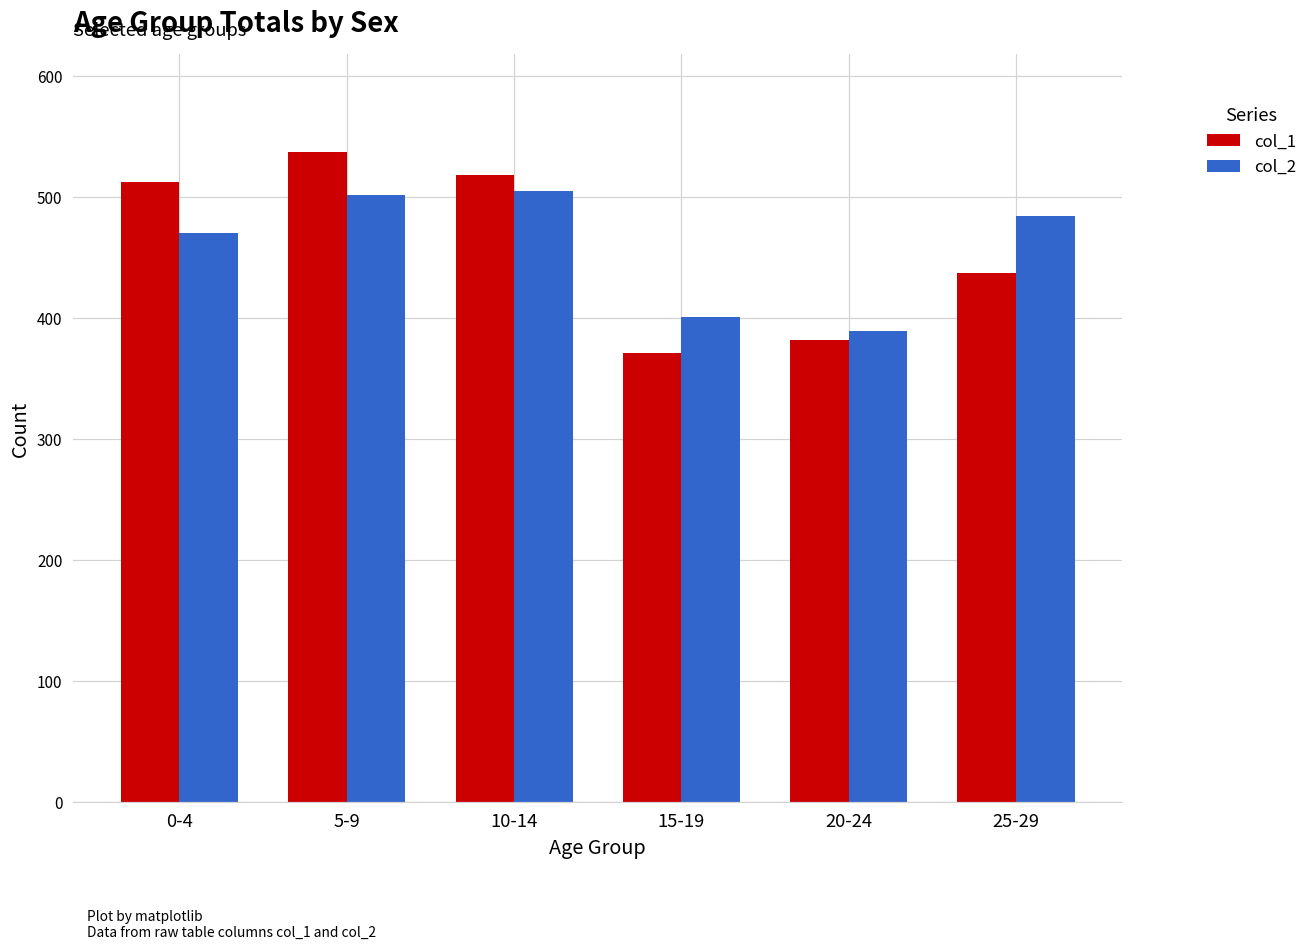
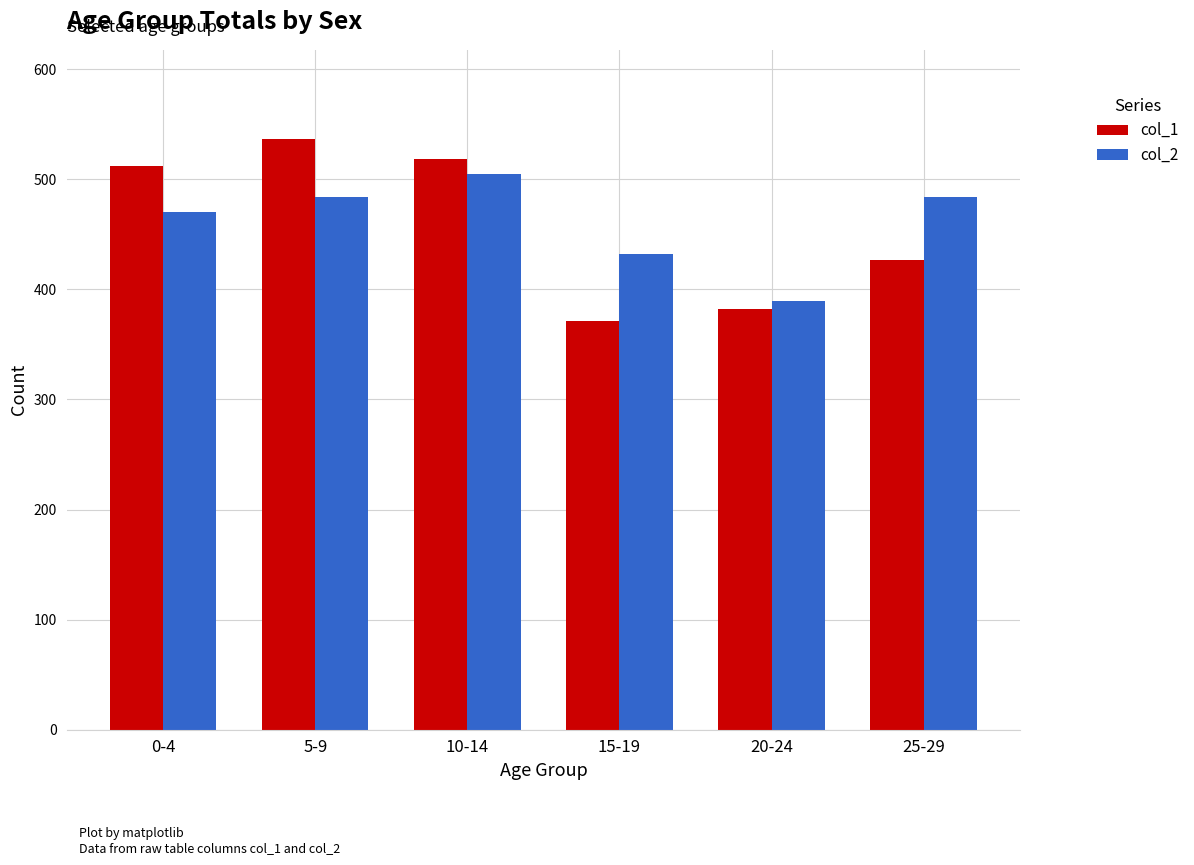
  {
    "col_1": {
      "0-4": 512,
      "5-9": 537,
      "10-14": 518,
      "15-19": 371,
      "20-24": 382,
-     "25-29": 437
+     "25-29": 427
    },
    "col_2": {
      "0-4": 470,
-     "5-9": 501,
+     "5-9": 484,
      "10-14": 505,
-     "15-19": 401,
+     "15-19": 432,
      "20-24": 389,
      "25-29": 484
    }
  }
